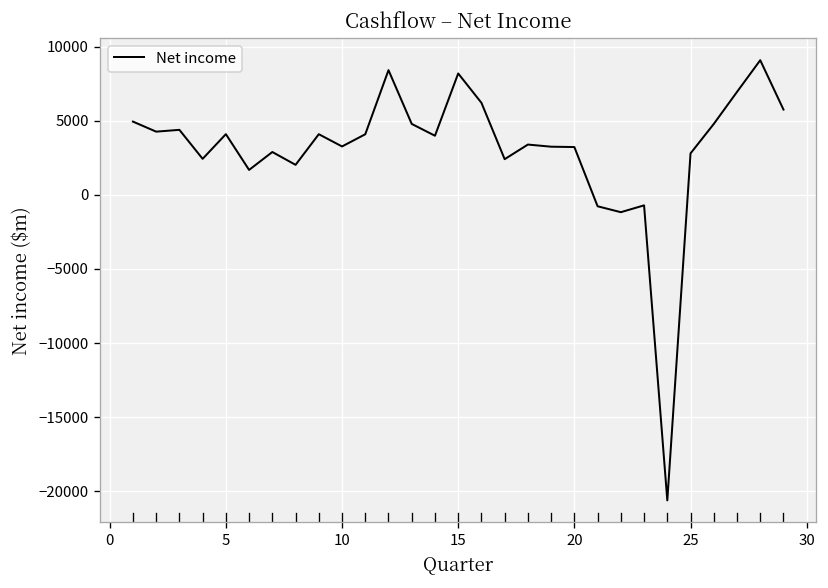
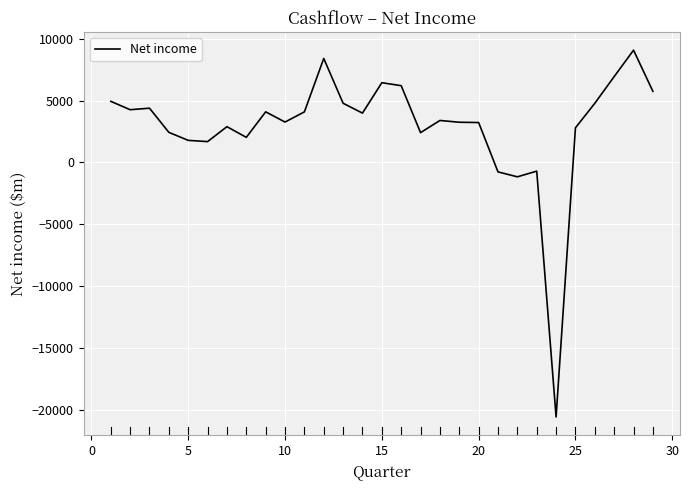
  {
-   "5": 4100,
+   "5": 1800,
    "10": 3300,
-   "15": 8200,
+   "15": 6400,
    "20": 3200,
    "25": 2800
  }
